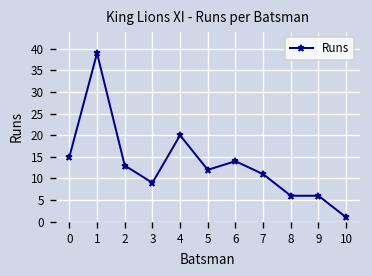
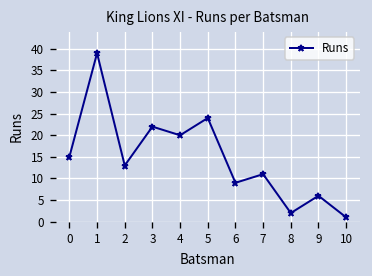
  {
    "0": 15,
    "1": 39,
    "2": 13,
-   "3": 9,
+   "3": 22,
    "4": 20,
-   "5": 12,
-   "6": 14,
+   "5": 24,
+   "6": 9,
    "7": 11,
-   "8": 6,
+   "8": 2,
    "9": 6,
    "10": 1
  }
